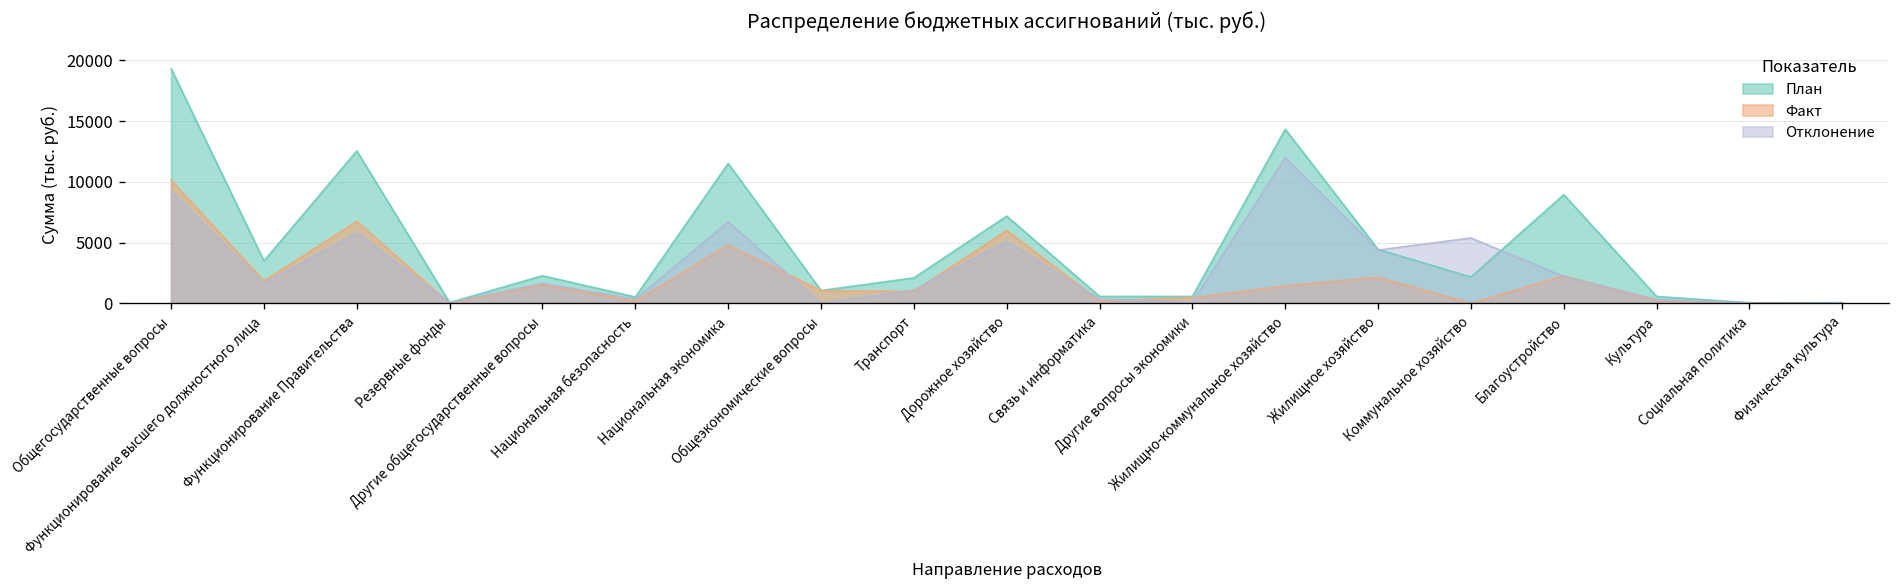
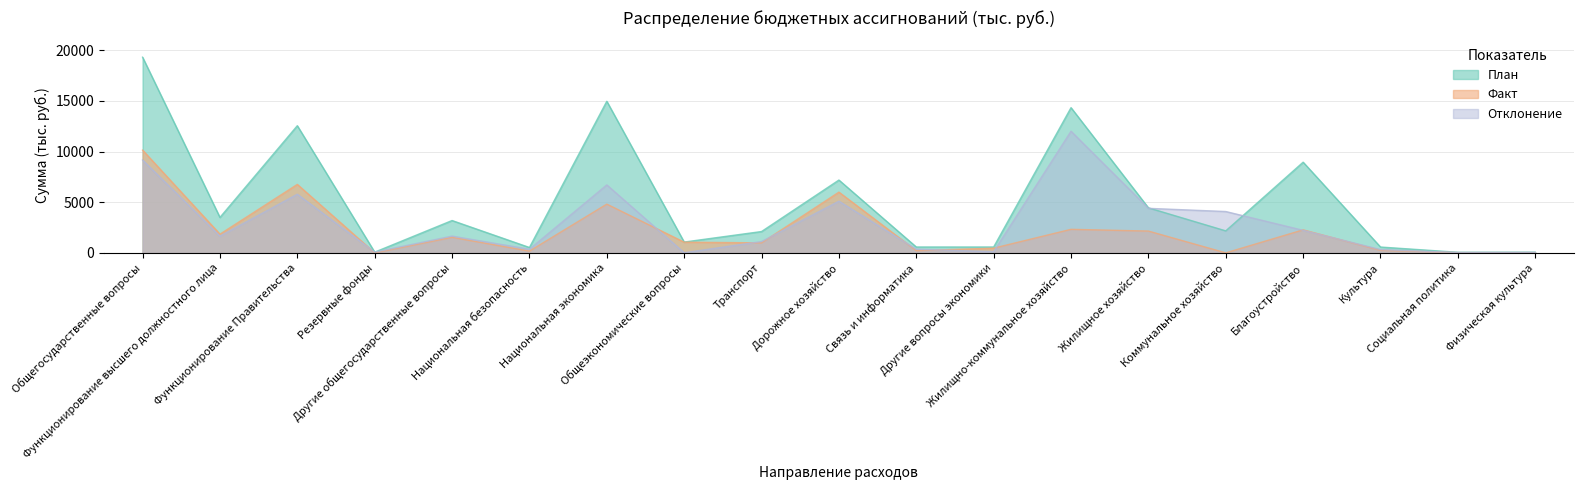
  {
    "План": {
      "Общегосударственные вопросы": 19300,
      "Функционирование высшего должностного лица": 3500,
      "Функционирование Правительства": 12600,
-     "Другие общегосударственные вопросы": 2300,
-     "Национальная экономика": 11500,
+     "Другие общегосударственные вопросы": 3200,
+     "Национальная экономика": 15000,
      "Транспорт": 2100,
      "Дорожное хозяйство": 7200,
      "Жилищно-коммунальное хозяйство": 14300,
      "Коммунальное хозяйство": 2200,
      "Благоустройство": 9000,
      "Культура": 600
    },
    "Факт": {
      "Общегосударственные вопросы": 10100,
      "Функционирование Правительства": 6800,
      "Национальная экономика": 4800,
      "Дорожное хозяйство": 6000,
-     "Жилищно-коммунальное хозяйство": 1400,
+     "Жилищно-коммунальное хозяйство": 2300,
      "Жилищное хозяйство": 2200,
      "Коммунальное хозяйство": 0
    },
    "Отклонение": {
      "Общегосударственные вопросы": 9200,
      "Функционирование Правительства": 5800,
      "Национальная экономика": 6700,
      "Общеэкономические вопросы": 0,
      "Дорожное хозяйство": 5100,
      "Другие вопросы экономики": 100,
      "Жилищно-коммунальное хозяйство": 12000,
-     "Коммунальное хозяйство": 5400
+     "Коммунальное хозяйство": 4100
    }
  }
